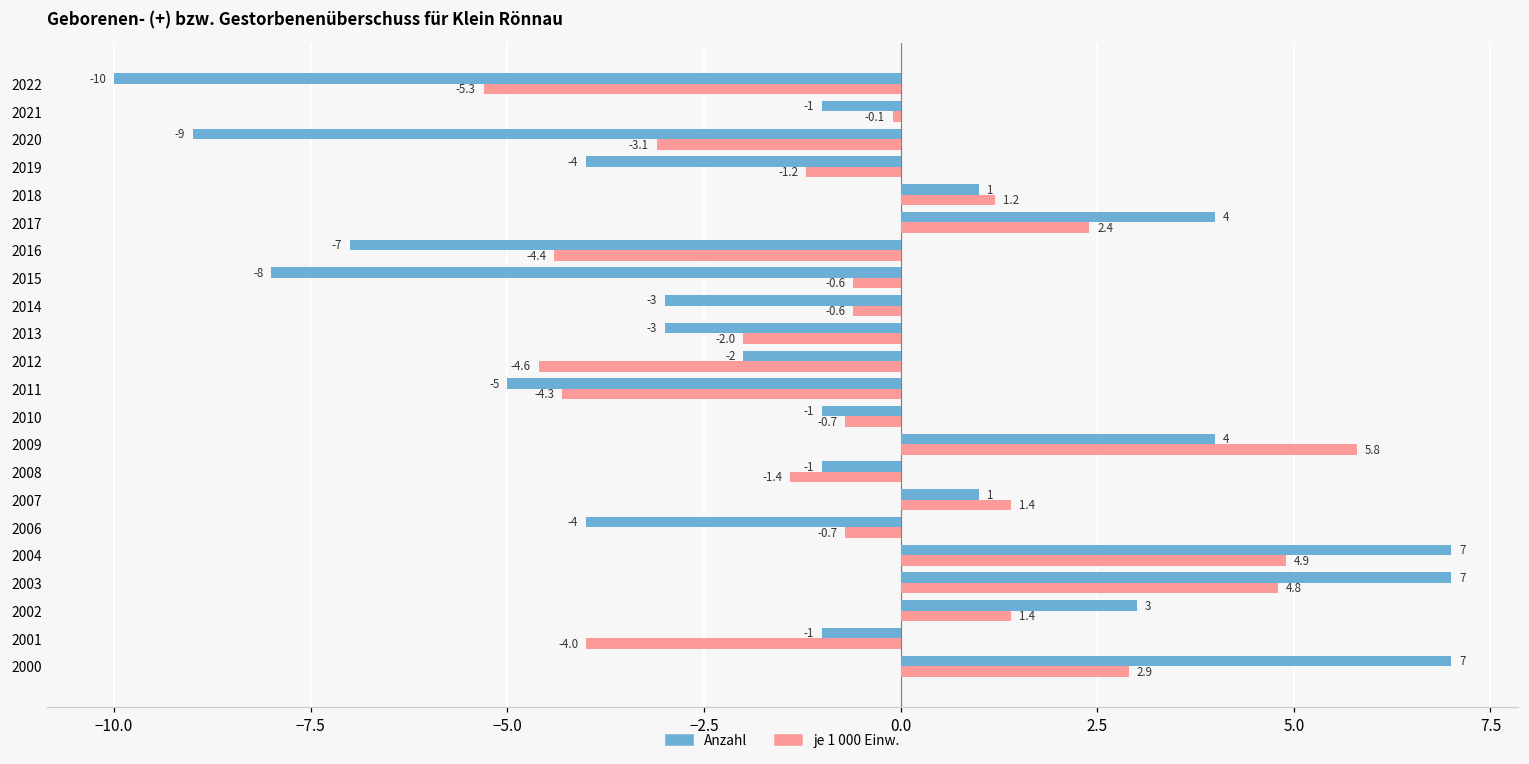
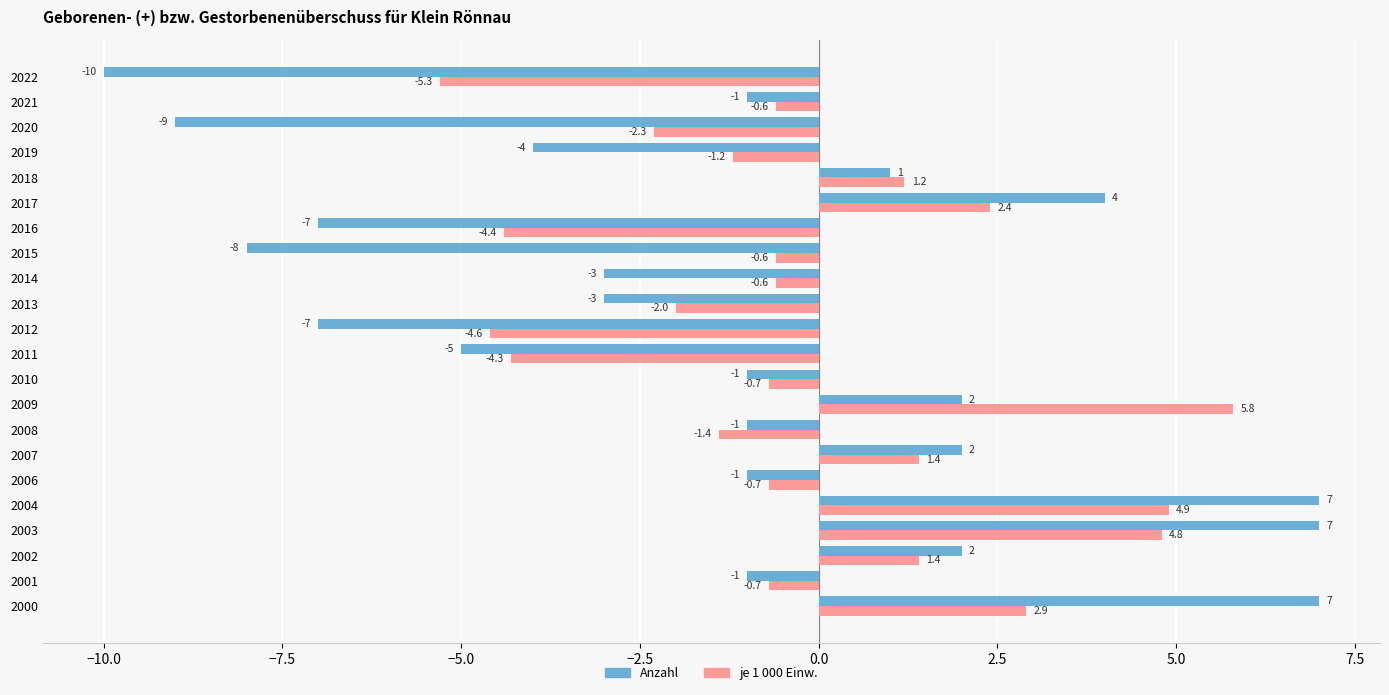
  {
    "Anzahl": {
      "2022": -10,
      "2021": -1,
      "2020": -9,
      "2019": -4,
      "2017": 4,
      "2016": -7,
      "2015": -8,
      "2014": -3,
      "2013": -3,
-     "2012": -2,
+     "2012": -7,
      "2011": -5,
      "2010": -1,
-     "2009": 4,
+     "2009": 2,
      "2008": -1,
-     "2007": 1,
-     "2006": -4,
+     "2007": 2,
+     "2006": -1,
      "2004": 7,
      "2003": 7,
-     "2002": 3,
+     "2002": 2,
      "2001": -1,
      "2000": 7
    },
    "je 1 000 Einw.": {
      "2022": -5.3,
-     "2021": -0.1,
-     "2020": -3.1,
+     "2021": -0.6,
+     "2020": -2.3,
      "2019": -1.2,
      "2018": 1,
      "2017": 2.4,
      "2016": -4.4,
      "2015": -0.6,
      "2014": -0.6,
      "2013": -2.0,
      "2012": -4.6,
      "2011": -4.3,
      "2010": -0.7,
      "2009": 5.8,
      "2008": -1.4,
      "2007": 1.4,
      "2006": -0.7,
      "2004": 4.9,
      "2003": 4.8,
      "2002": 1.4,
-     "2001": -4.0,
+     "2001": -0.7,
      "2000": 2.9
    }
  }
